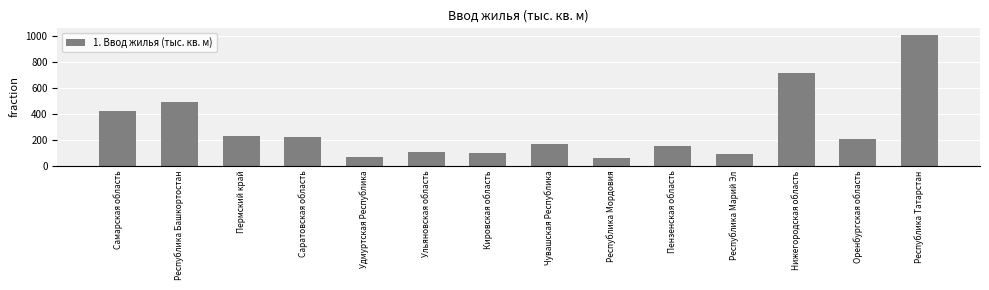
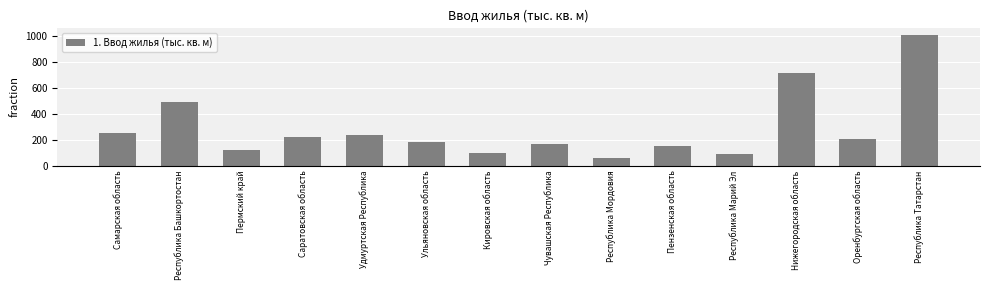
  {
-   "Самарская область": 420,
+   "Самарская область": 250,
    "Республика Башкортостан": 490,
-   "Пермский край": 230,
+   "Пермский край": 120,
    "Саратовская область": 220,
-   "Удмуртская Республика": 60,
-   "Ульяновская область": 110,
+   "Удмуртская Республика": 240,
+   "Ульяновская область": 180,
    "Кировская область": 100,
    "Чувашская Республика": 170,
    "Республика Мордовия": 60,
    "Пензенская область": 150,
    "Республика Марий Эл": 90,
    "Нижегородская область": 710,
    "Оренбургская область": 210,
    "Республика Татарстан": 1010
  }
